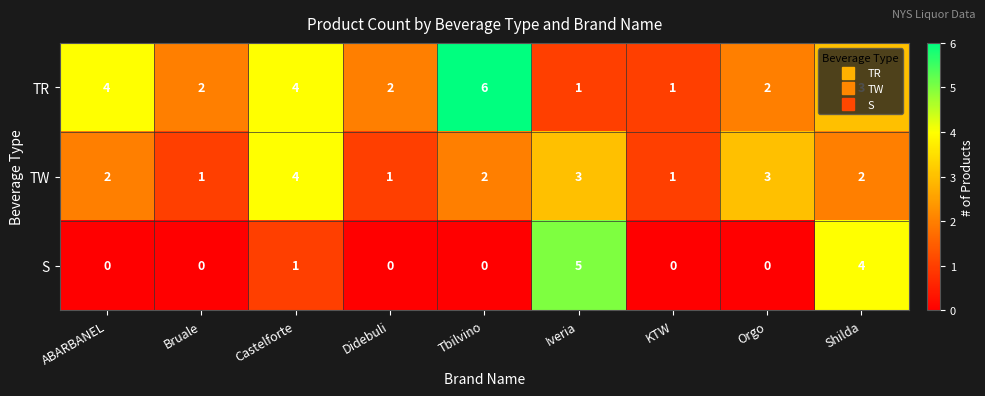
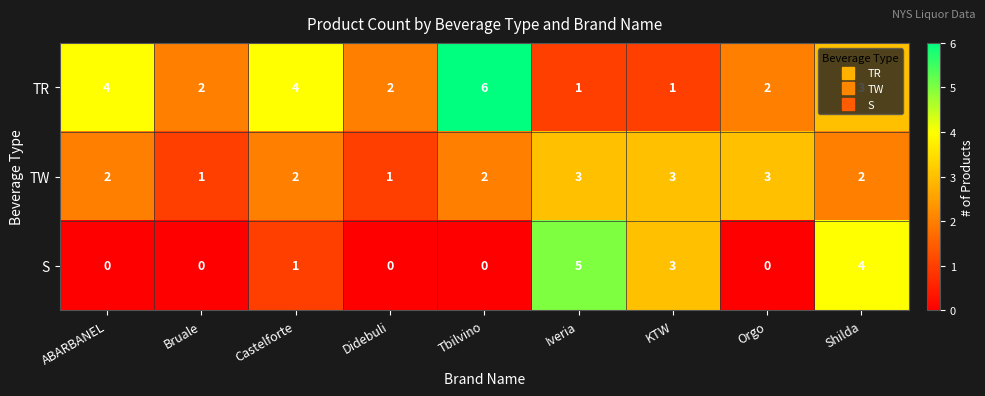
  {
    "TR": {
      "ABARBANEL": 4,
      "Bruale": 2,
      "Castelforte": 4,
      "Didebuli": 2,
      "Tbilvino": 6,
      "Iveria": 1,
      "KTW": 1,
      "Orgo": 2
    },
    "TW": {
      "ABARBANEL": 2,
      "Bruale": 1,
-     "Castelforte": 4,
+     "Castelforte": 2,
      "Didebuli": 1,
      "Tbilvino": 2,
      "Iveria": 3,
-     "KTW": 1,
+     "KTW": 3,
      "Orgo": 3,
      "Shilda": 2
    },
    "S": {
      "ABARBANEL": 0,
      "Bruale": 0,
      "Castelforte": 1,
      "Didebuli": 0,
      "Tbilvino": 0,
      "Iveria": 5,
-     "KTW": 0,
+     "KTW": 3,
      "Orgo": 0,
      "Shilda": 4
    }
  }
